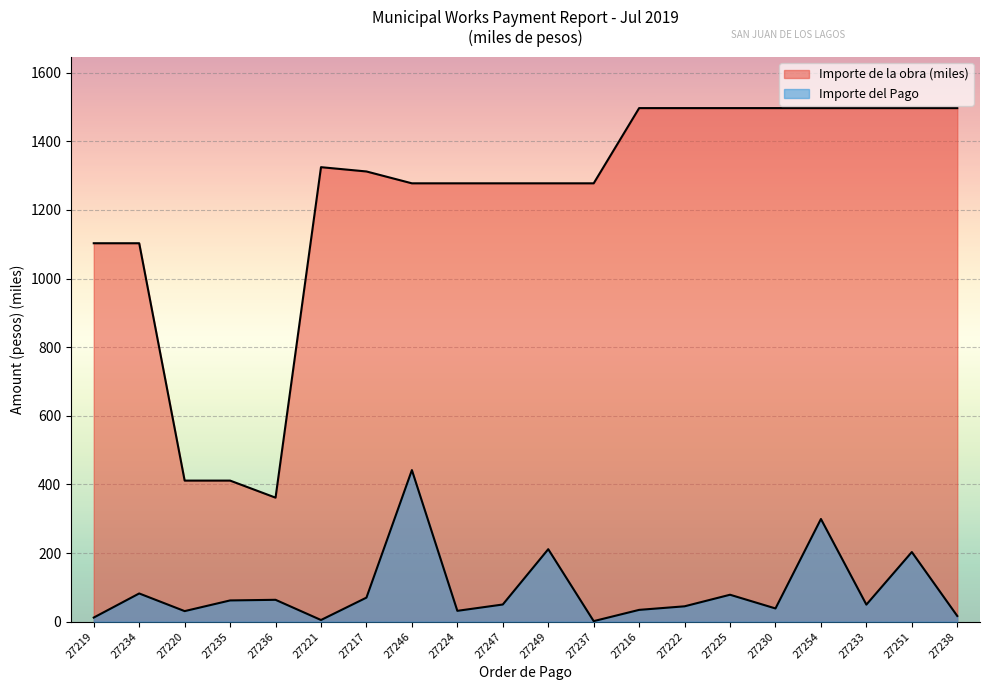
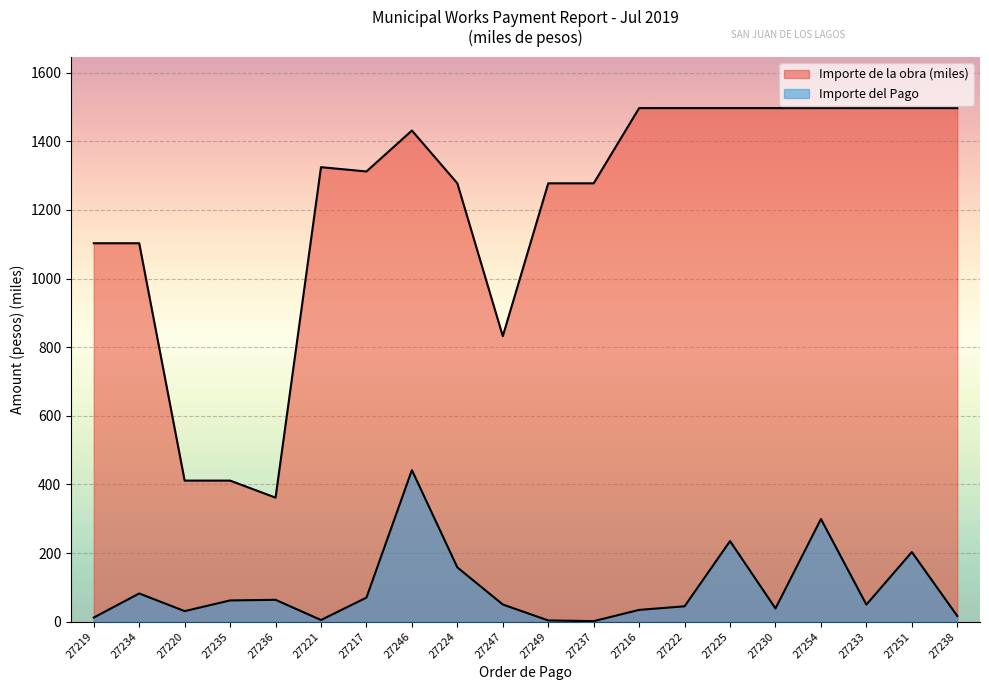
  {
    "Importe de la obra (miles)": {
      "27219": 1100,
      "27234": 1100,
      "27220": 410,
      "27235": 410,
      "27236": 360,
      "27221": 1320,
      "27217": 1310,
-     "27246": 1280,
+     "27246": 1430,
      "27224": 1280,
-     "27247": 1280,
+     "27247": 830,
      "27249": 1280,
      "27237": 1280,
      "27216": 1500,
      "27222": 1500,
      "27225": 1500,
      "27230": 1500,
      "27254": 1500,
      "27233": 1500,
      "27251": 1500,
      "27238": 1500
    },
    "Importe del Pago": {
      "27219": 10,
      "27234": 80,
      "27220": 30,
      "27235": 60,
      "27236": 60,
      "27221": 0,
      "27217": 70,
      "27246": 440,
-     "27224": 30,
+     "27224": 160,
      "27247": 50,
-     "27249": 210,
+     "27249": 0,
      "27237": 0,
      "27216": 30,
      "27222": 40,
-     "27225": 80,
+     "27225": 230,
      "27230": 40,
      "27254": 300,
      "27233": 50,
      "27251": 200,
      "27238": 20
    }
  }
